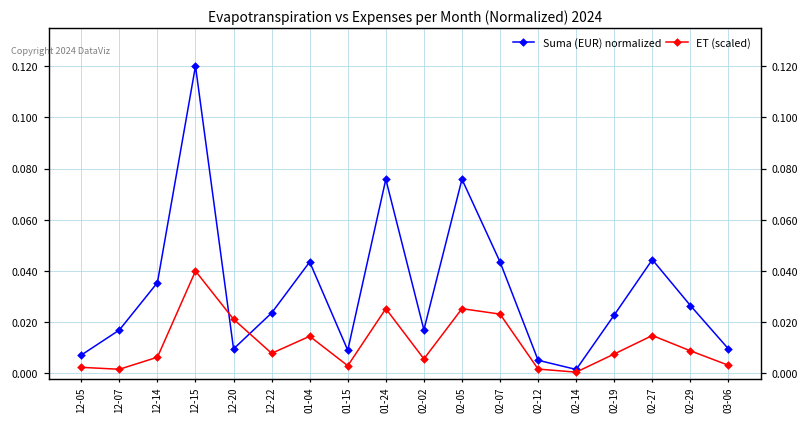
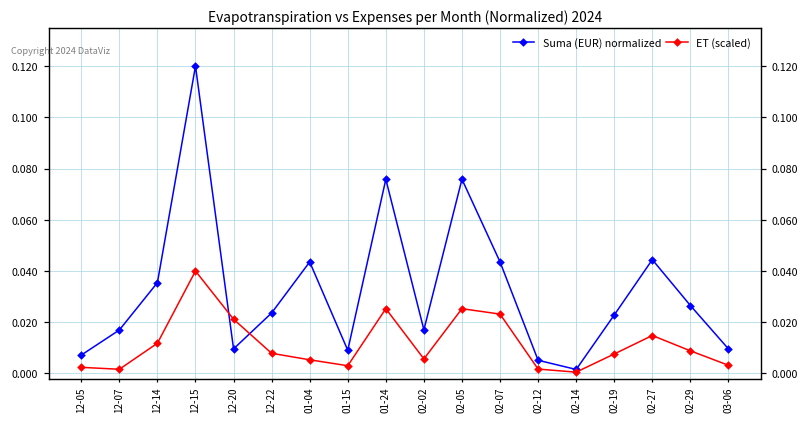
  {
    "Suma (EUR) normalized": {
      "12-05": 0.007,
      "12-07": 0.017,
      "12-14": 0.035,
      "12-15": 0.120,
      "12-20": 0.010,
      "12-22": 0.024,
      "01-04": 0.044,
      "01-15": 0.009,
      "01-24": 0.076,
      "02-02": 0.017,
      "02-05": 0.076,
      "02-07": 0.044,
      "02-12": 0.005,
      "02-19": 0.023,
      "02-27": 0.044,
      "02-29": 0.027,
      "03-06": 0.010
    },
    "ET (scaled)": {
      "12-05": 0.002,
      "12-07": 0.002,
-     "12-14": 0.006,
+     "12-14": 0.012,
      "12-15": 0.040,
      "12-20": 0.021,
      "12-22": 0.008,
-     "01-04": 0.015,
+     "01-04": 0.005,
      "01-15": 0.003,
      "01-24": 0.025,
      "02-02": 0.006,
      "02-05": 0.025,
      "02-07": 0.023,
      "02-12": 0.002,
      "02-19": 0.008,
      "02-27": 0.015,
      "02-29": 0.009,
      "03-06": 0.003
    }
  }
